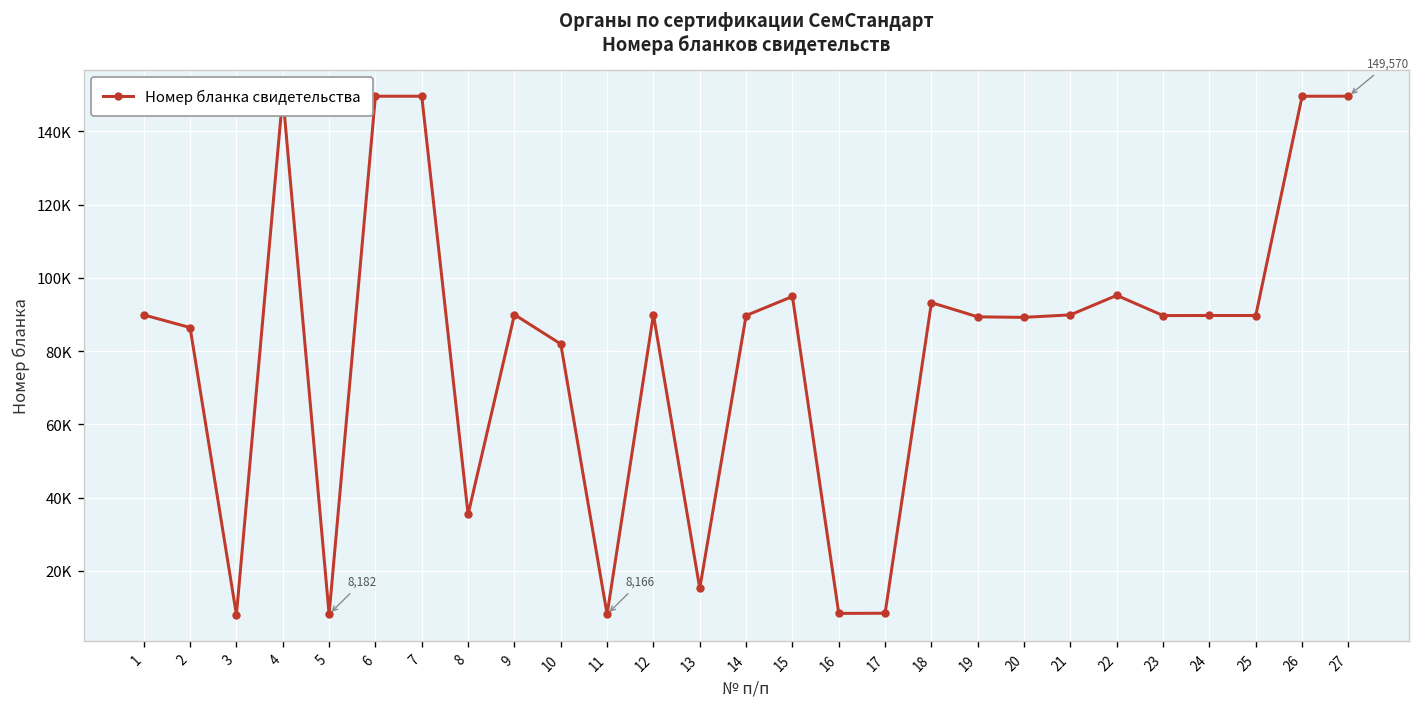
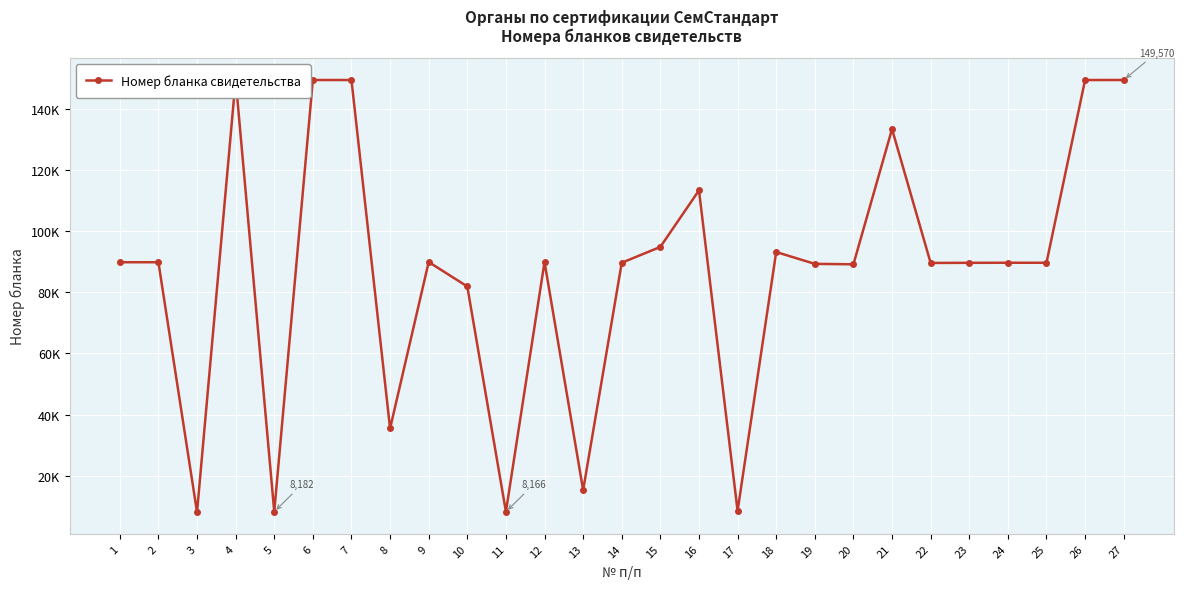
  {
    "1": 90000,
-   "2": 86000,
+   "2": 90000,
    "3": 8000,
    "6": 150000,
    "7": 150000,
    "8": 35000,
    "9": 90000,
    "10": 82000,
    "12": 90000,
    "13": 15000,
    "14": 90000,
    "15": 95000,
-   "16": 8000,
+   "16": 113000,
    "17": 8000,
    "18": 93000,
    "19": 89000,
    "20": 89000,
-   "21": 90000,
-   "22": 95000,
+   "21": 133000,
+   "22": 90000,
    "23": 90000,
    "24": 90000,
    "25": 90000,
    "26": 150000
  }
